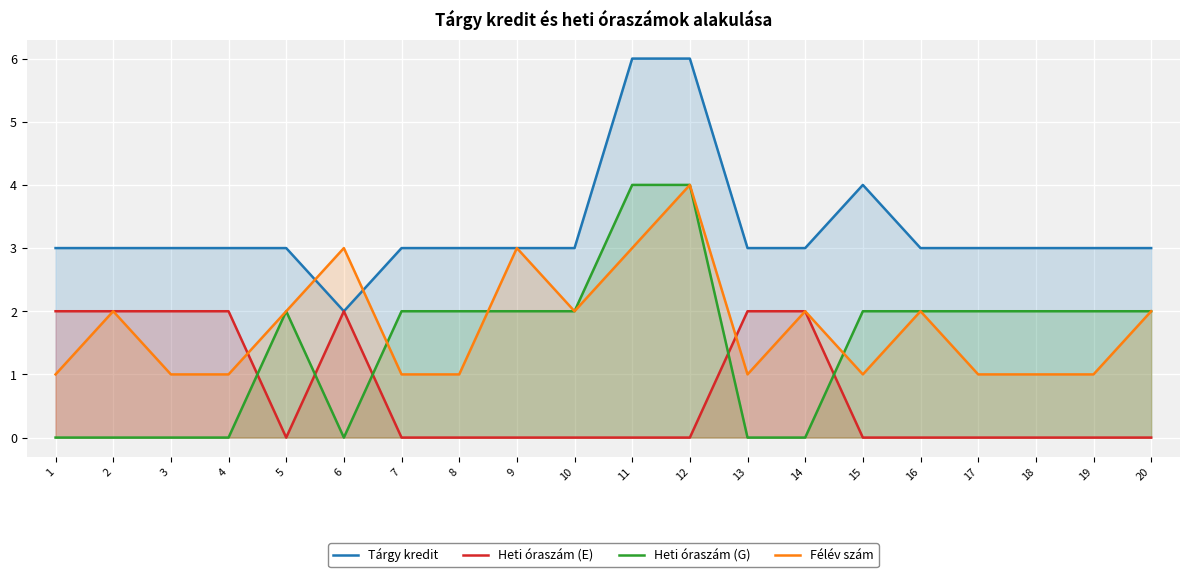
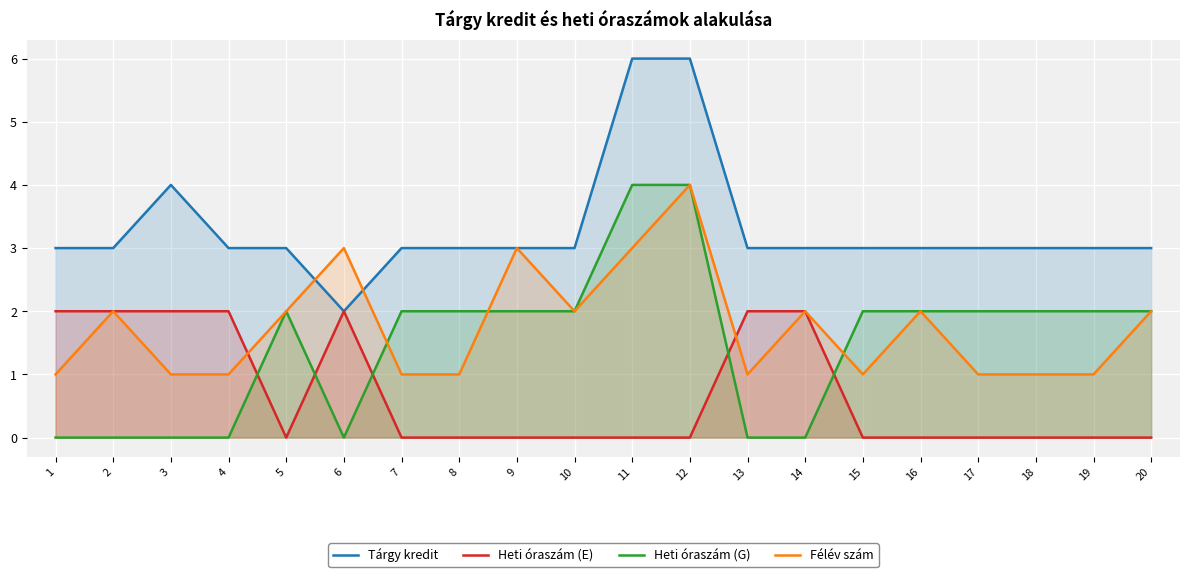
  {
    "Tárgy kredit": {
      "1": 3,
      "2": 3,
-     "3": 3,
+     "3": 4,
      "4": 3,
      "5": 3,
      "7": 3,
      "8": 3,
      "10": 3,
      "11": 6,
      "12": 6,
      "13": 3,
      "14": 3,
-     "15": 4,
+     "15": 3,
      "16": 3,
      "17": 3,
      "18": 3,
      "19": 3,
      "20": 3
    },
    "Heti óraszám (E)": {
      "1": 2,
      "3": 2,
      "4": 2,
      "5": 0,
      "7": 0,
      "8": 0,
      "9": 0,
      "10": 0,
      "11": 0,
      "12": 0,
      "13": 2,
      "15": 0,
      "16": 0,
      "17": 0,
      "18": 0,
      "19": 0,
      "20": 0
    },
    "Heti óraszám (G)": {
      "1": 0,
      "2": 0,
      "3": 0,
      "4": 0,
      "6": 0,
      "7": 2,
      "8": 2,
      "9": 2,
      "11": 4,
      "13": 0,
      "14": 0,
      "15": 2,
      "17": 2,
      "18": 2,
      "19": 2
    },
    "Félév szám": {
      "1": 1,
      "3": 1,
      "4": 1,
      "6": 3,
      "7": 1,
      "8": 1,
      "11": 3,
      "13": 1,
      "15": 1,
      "17": 1,
      "18": 1,
      "19": 1
    }
  }
